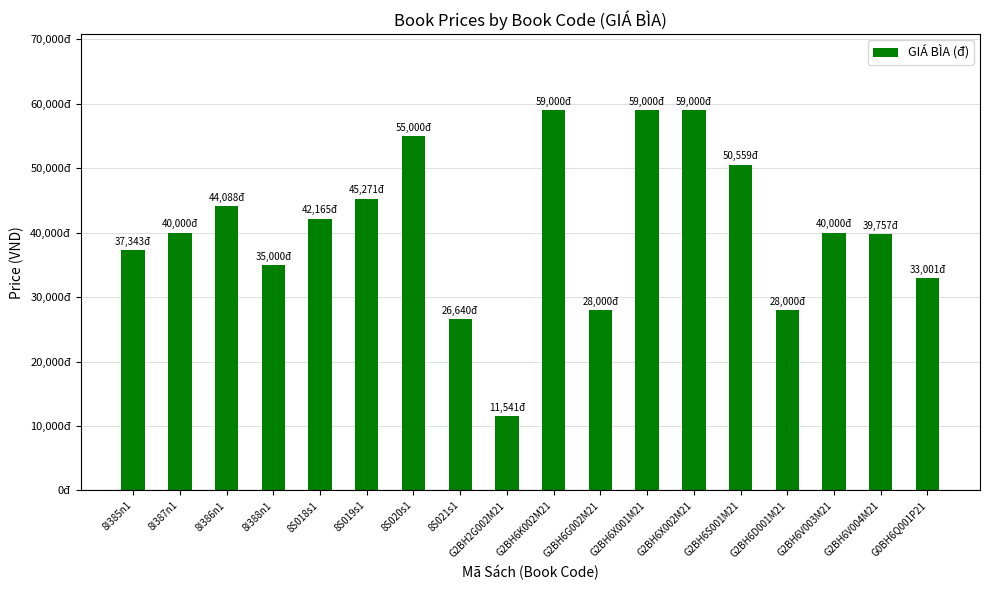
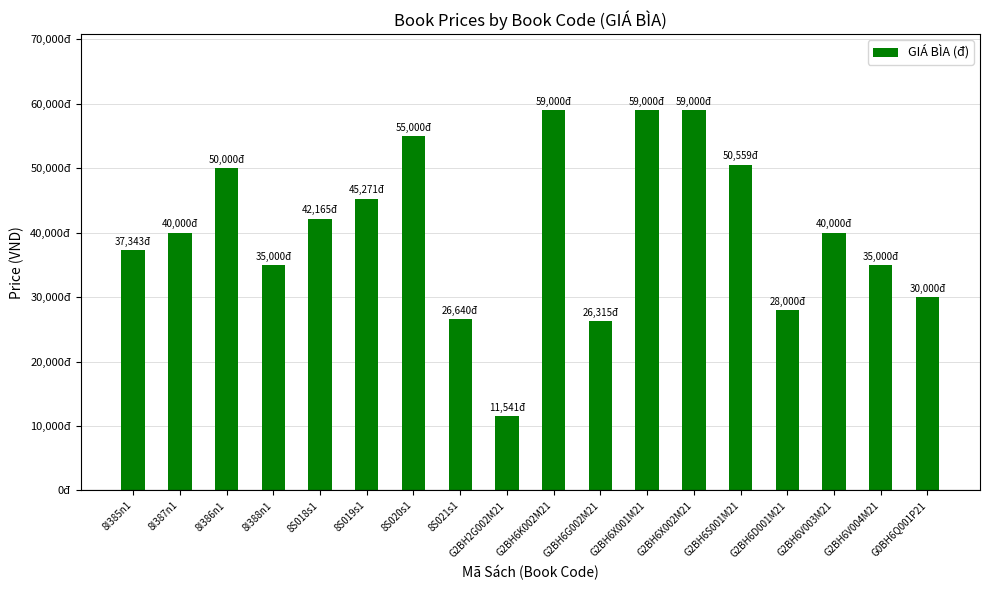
  {
    "8I385n1": "37,343đ",
    "8I387n1": "40,000đ",
-   "8I386n1": "44,088đ",
+   "8I386n1": "50,000đ",
    "8I388n1": "35,000đ",
    "8S018s1": "42,165đ",
    "8S019s1": "45,271đ",
    "8S020s1": "55,000đ",
    "8S021s1": "26,640đ",
    "G2BH2G002M21": "11,541đ",
    "G2BH6K002M21": "59,000đ",
-   "G2BH6G002M21": "28,000đ",
+   "G2BH6G002M21": "26,315đ",
    "G2BH6X001M21": "59,000đ",
    "G2BH6X002M21": "59,000đ",
    "G2BH6S001M21": "50,559đ",
    "G2BH6D001M21": "28,000đ",
    "G2BH6V003M21": "40,000đ",
-   "G2BH6V004M21": "39,757đ",
-   "G0BH6Q001P21": "33,001đ"
+   "G2BH6V004M21": "35,000đ",
+   "G0BH6Q001P21": "30,000đ"
  }
